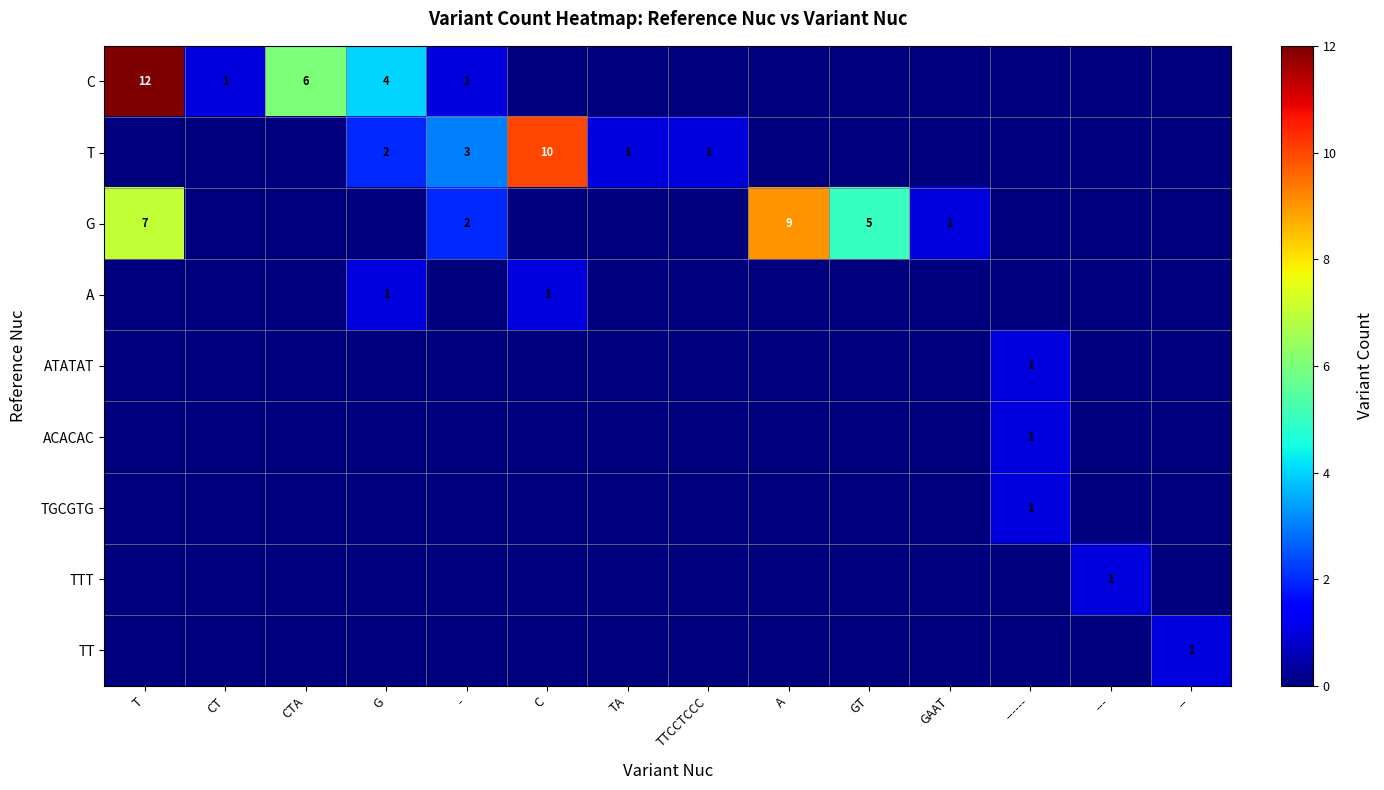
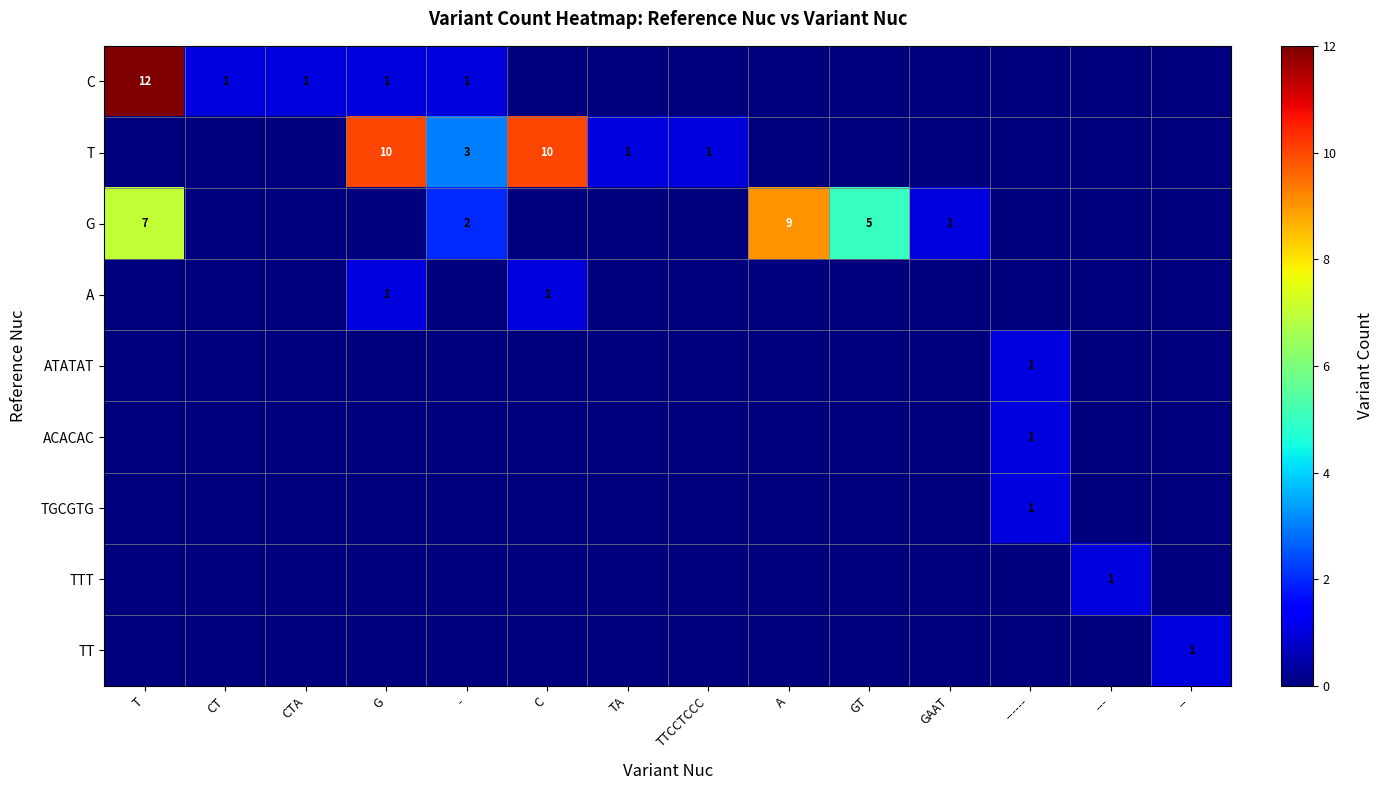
  {
    "C": {
      "T": 12,
      "CT": 1,
-     "CTA": 6,
-     "G": 4,
+     "CTA": 1,
+     "G": 1,
      "-": 1
    },
    "T": {
-     "G": 2,
+     "G": 10,
      "-": 3,
      "C": 10,
      "TA": 1,
      "TTCCTCCC": 1
    },
    "G": {
      "T": 7,
      "-": 2,
      "A": 9,
      "GT": 5,
      "GAAT": 1
    },
    "A": {
      "G": 1,
      "C": 1
    },
    "ATATAT": {
      "------": 1
    },
    "ACACAC": {
      "------": 1
    },
    "TGCGTG": {
      "------": 1
    },
    "TTT": {
      "---": 1
    },
    "TT": {
      "--": 1
    }
  }
